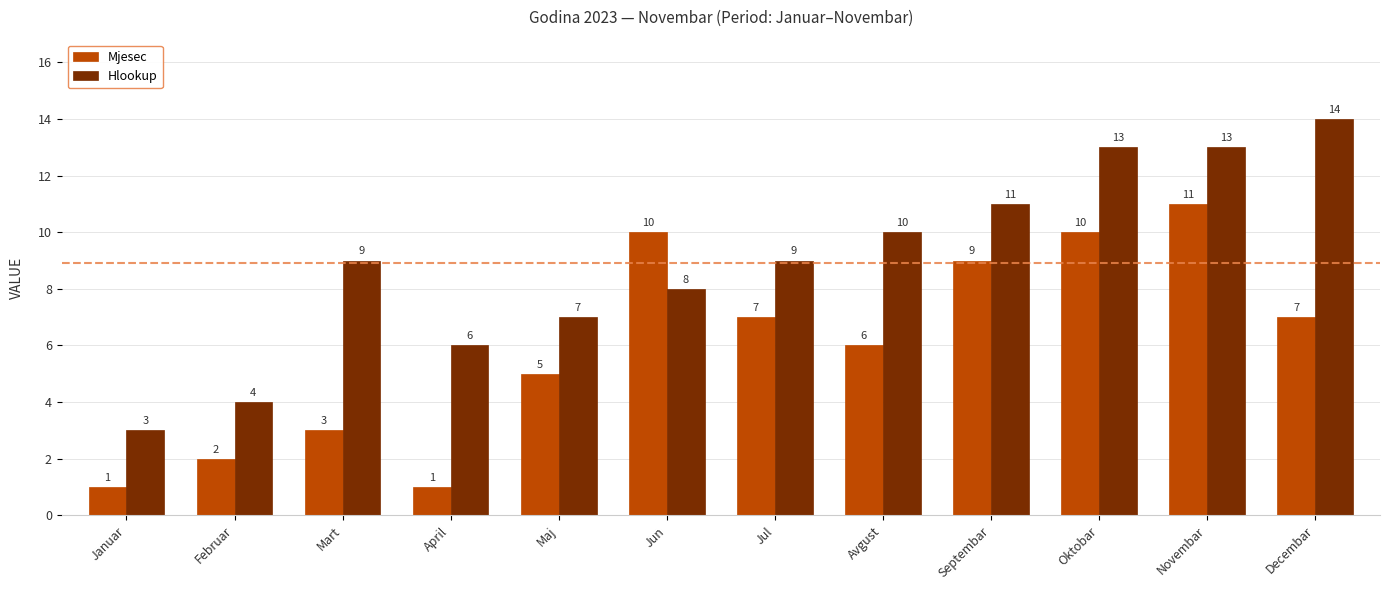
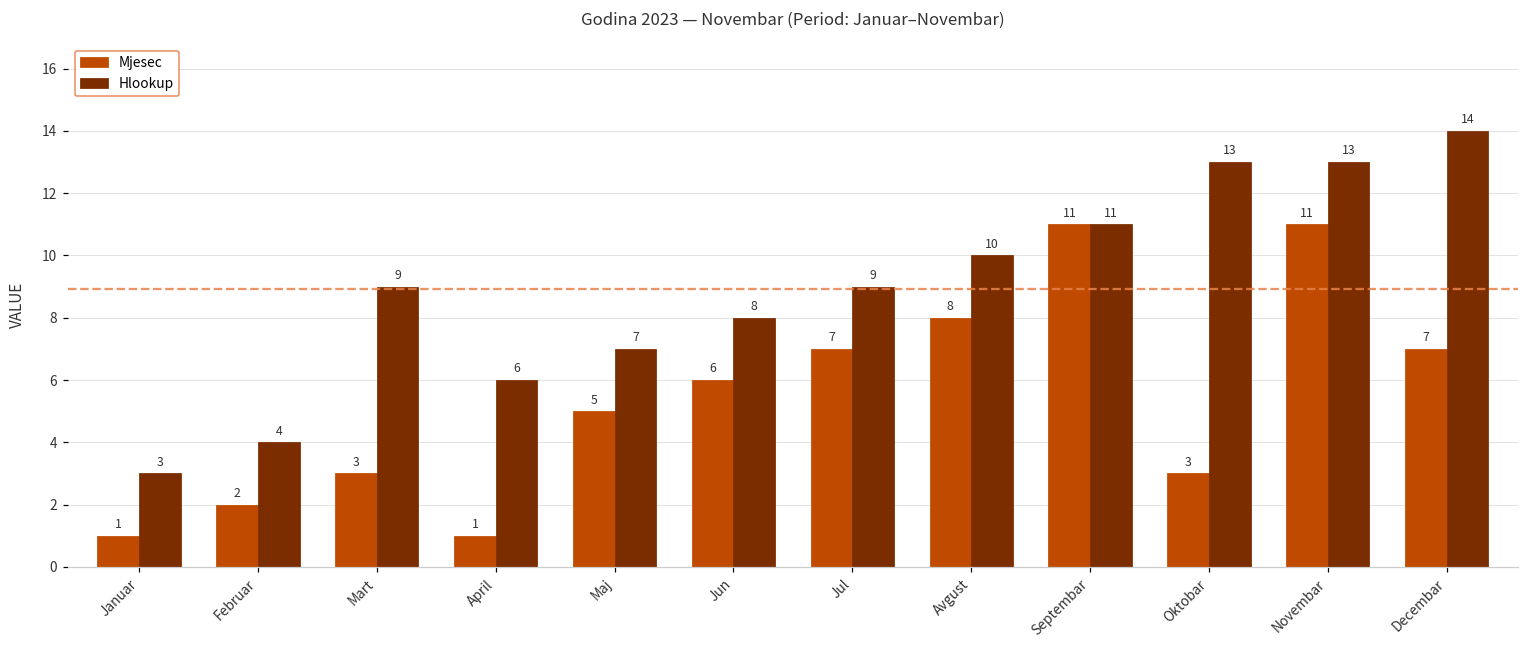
  {
    "Mjesec": {
      "Januar": 1,
      "Februar": 2,
      "Mart": 3,
      "April": 1,
      "Maj": 5,
-     "Jun": 10,
+     "Jun": 6,
      "Jul": 7,
-     "Avgust": 6,
-     "Septembar": 9,
-     "Oktobar": 10,
+     "Avgust": 8,
+     "Septembar": 11,
+     "Oktobar": 3,
      "Novembar": 11,
      "Decembar": 7
    },
    "Hlookup": {
      "Januar": 3,
      "Februar": 4,
      "Mart": 9,
      "April": 6,
      "Maj": 7,
      "Jun": 8,
      "Jul": 9,
      "Avgust": 10,
      "Septembar": 11,
      "Oktobar": 13,
      "Novembar": 13,
      "Decembar": 14
    }
  }
